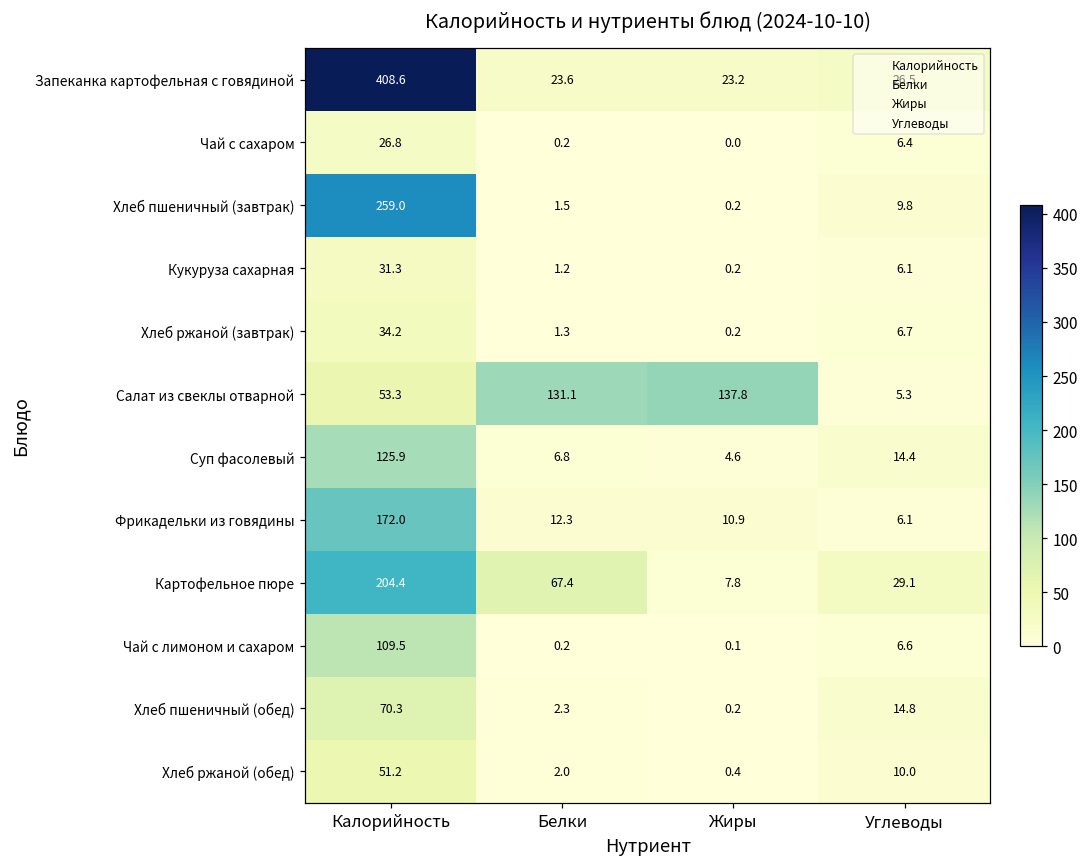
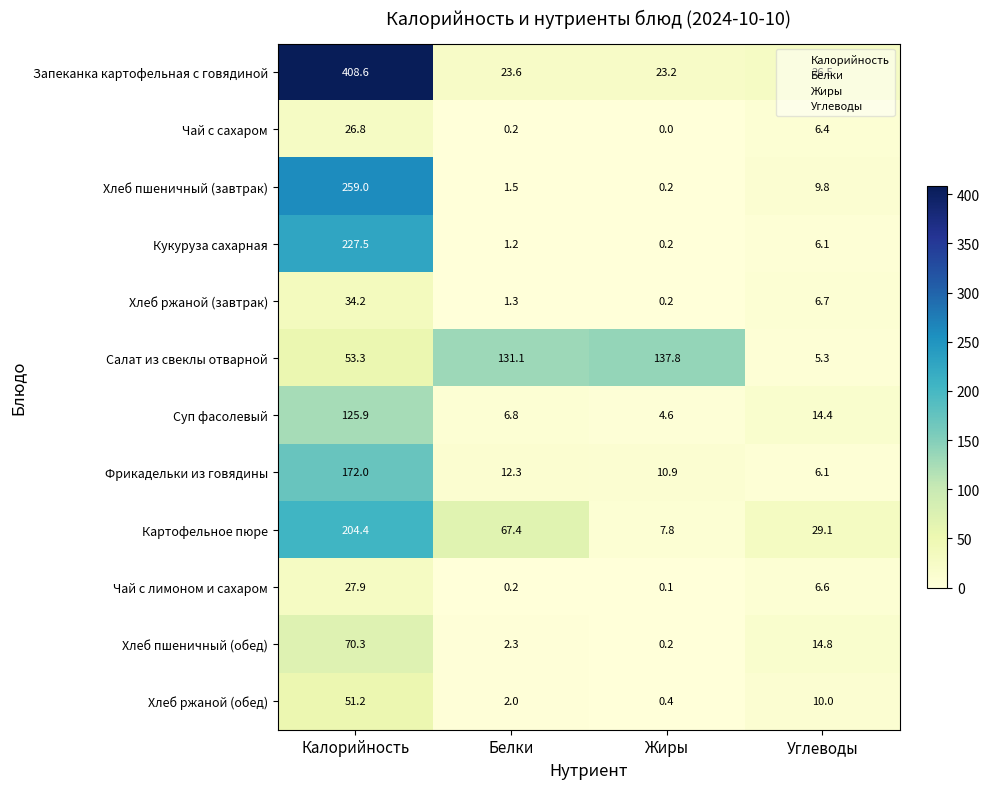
  {
    "Запеканка картофельная с говядиной": {
      "Калорийность": 408.6,
      "Белки": 23.6,
      "Жиры": 23.2
    },
    "Чай с сахаром": {
      "Калорийность": 26.8,
      "Белки": 0.2,
      "Жиры": 0.0,
      "Углеводы": 6.4
    },
    "Хлеб пшеничный (завтрак)": {
      "Калорийность": 259.0,
      "Белки": 1.5,
      "Жиры": 0.2,
      "Углеводы": 9.8
    },
    "Кукуруза сахарная": {
-     "Калорийность": 31.3,
+     "Калорийность": 227.5,
      "Белки": 1.2,
      "Жиры": 0.2,
      "Углеводы": 6.1
    },
    "Хлеб ржаной (завтрак)": {
      "Калорийность": 34.2,
      "Белки": 1.3,
      "Жиры": 0.2,
      "Углеводы": 6.7
    },
    "Салат из свеклы отварной": {
      "Калорийность": 53.3,
      "Белки": 131.1,
      "Жиры": 137.8,
      "Углеводы": 5.3
    },
    "Суп фасолевый": {
      "Калорийность": 125.9,
      "Белки": 6.8,
      "Жиры": 4.6,
      "Углеводы": 14.4
    },
    "Фрикадельки из говядины": {
      "Калорийность": 172.0,
      "Белки": 12.3,
      "Жиры": 10.9,
      "Углеводы": 6.1
    },
    "Картофельное пюре": {
      "Калорийность": 204.4,
      "Белки": 67.4,
      "Жиры": 7.8,
      "Углеводы": 29.1
    },
    "Чай с лимоном и сахаром": {
-     "Калорийность": 109.5,
+     "Калорийность": 27.9,
      "Белки": 0.2,
      "Жиры": 0.1,
      "Углеводы": 6.6
    },
    "Хлеб пшеничный (обед)": {
      "Калорийность": 70.3,
      "Белки": 2.3,
      "Жиры": 0.2,
      "Углеводы": 14.8
    },
    "Хлеб ржаной (обед)": {
      "Калорийность": 51.2,
      "Белки": 2.0,
      "Жиры": 0.4,
      "Углеводы": 10.0
    }
  }
